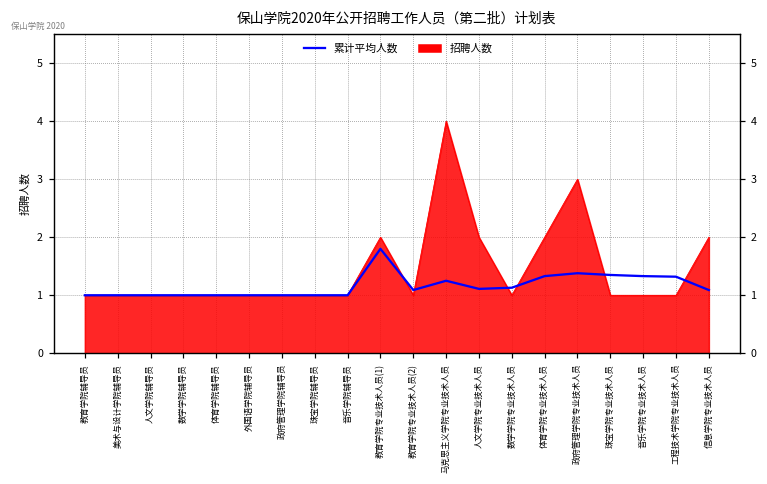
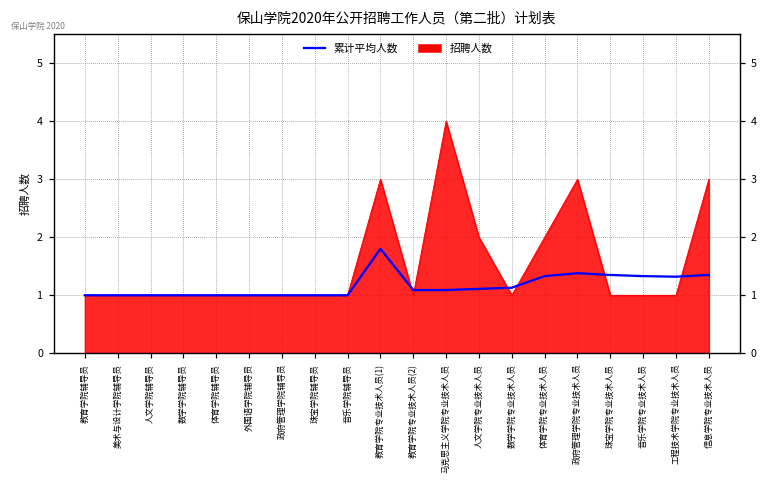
  {
    "招聘人数": {
-     "教育学院专业技术人员(1)": 2,
+     "教育学院专业技术人员(1)": 3,
      "教育学院专业技术人员(2)": 1,
      "马克思主义学院专业技术人员": 4,
      "人文学院专业技术人员": 2,
      "数学学院专业技术人员": 1,
      "体育学院专业技术人员": 2,
      "政府管理学院专业技术人员": 3,
      "珠宝学院专业技术人员": 1,
      "音乐学院专业技术人员": 1,
      "工程技术学院专业技术人员": 1,
-     "信息学院专业技术人员": 2
+     "信息学院专业技术人员": 3
    },
    "累计平均人数": {
      "教育学院专业技术人员(1)": 1.8,
      "教育学院专业技术人员(2)": 1.1,
-     "马克思主义学院专业技术人员": 1.3,
+     "马克思主义学院专业技术人员": 1.1,
      "人文学院专业技术人员": 1.1,
      "数学学院专业技术人员": 1.1,
      "体育学院专业技术人员": 1.3,
      "政府管理学院专业技术人员": 1.4,
      "珠宝学院专业技术人员": 1.4,
      "音乐学院专业技术人员": 1.3,
      "工程技术学院专业技术人员": 1.3,
-     "信息学院专业技术人员": 1.1
+     "信息学院专业技术人员": 1.4
    }
  }
